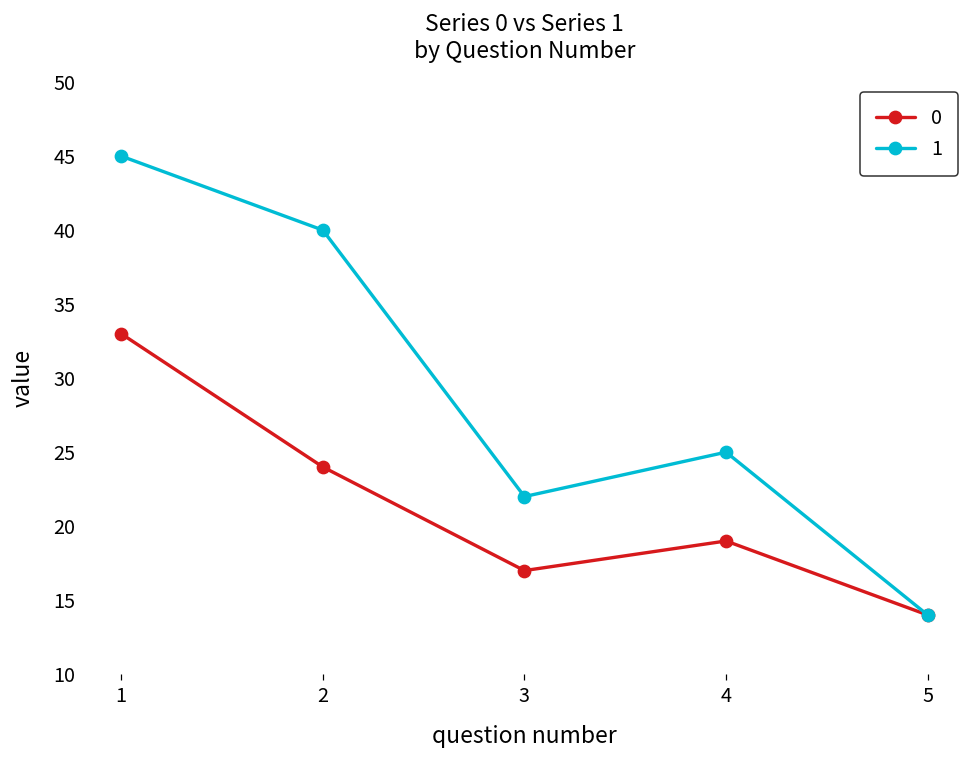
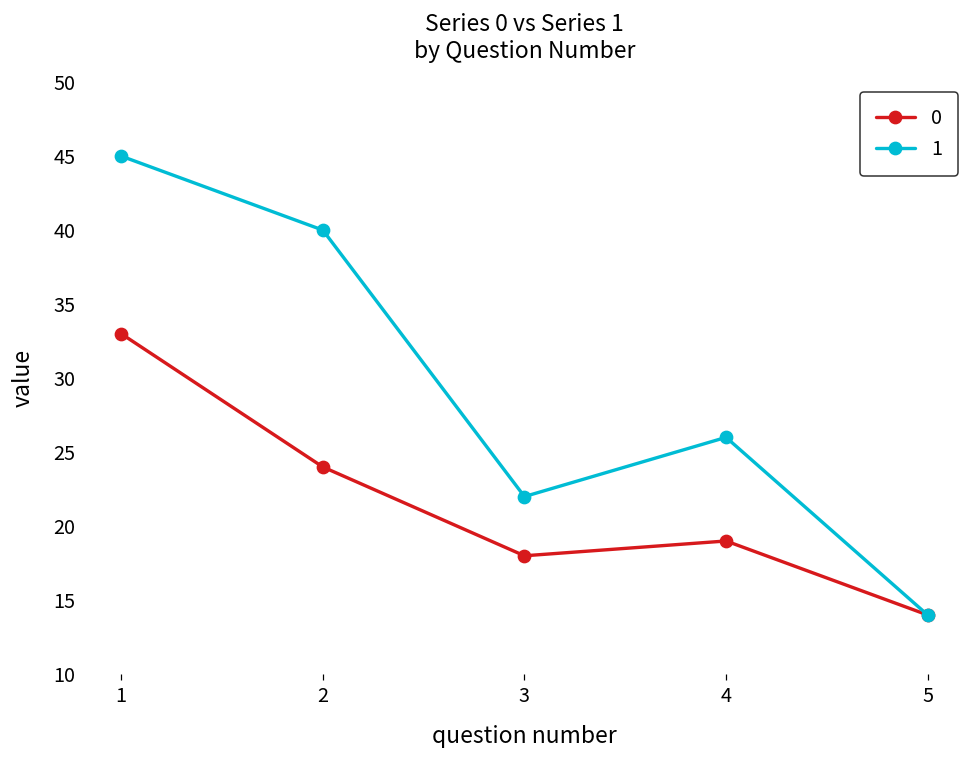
  {
    "0": {
      "1": 33,
      "2": 24,
-     "3": 17,
+     "3": 18,
      "4": 19
    },
    "1": {
      "1": 45,
      "2": 40,
      "3": 22,
-     "4": 25
+     "4": 26
    }
  }
